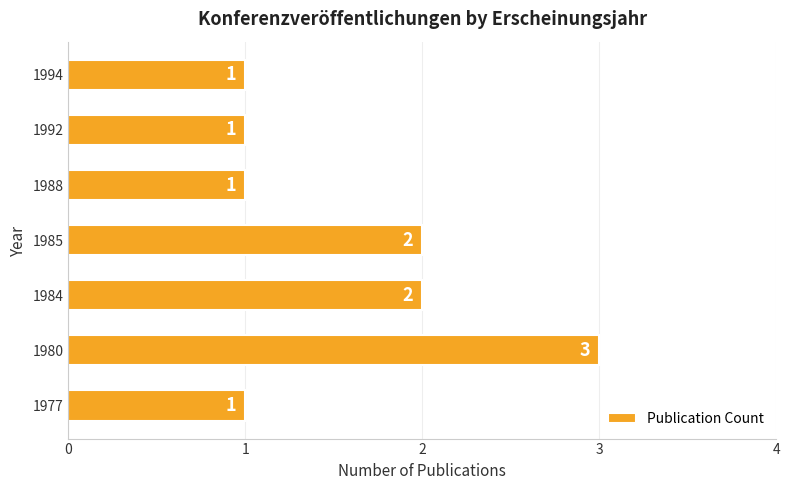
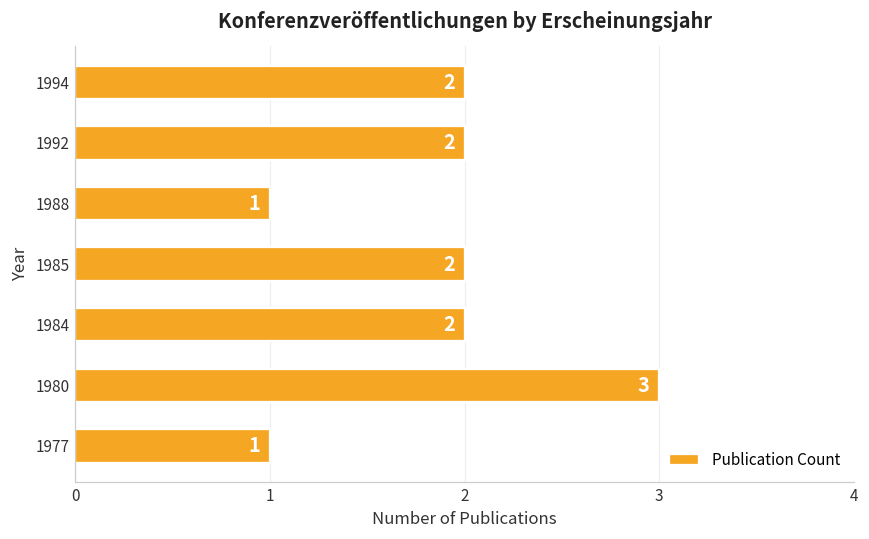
  {
-   "1994": 1,
-   "1992": 1,
+   "1994": 2,
+   "1992": 2,
    "1988": 1,
    "1985": 2,
    "1984": 2,
    "1980": 3,
    "1977": 1
  }
